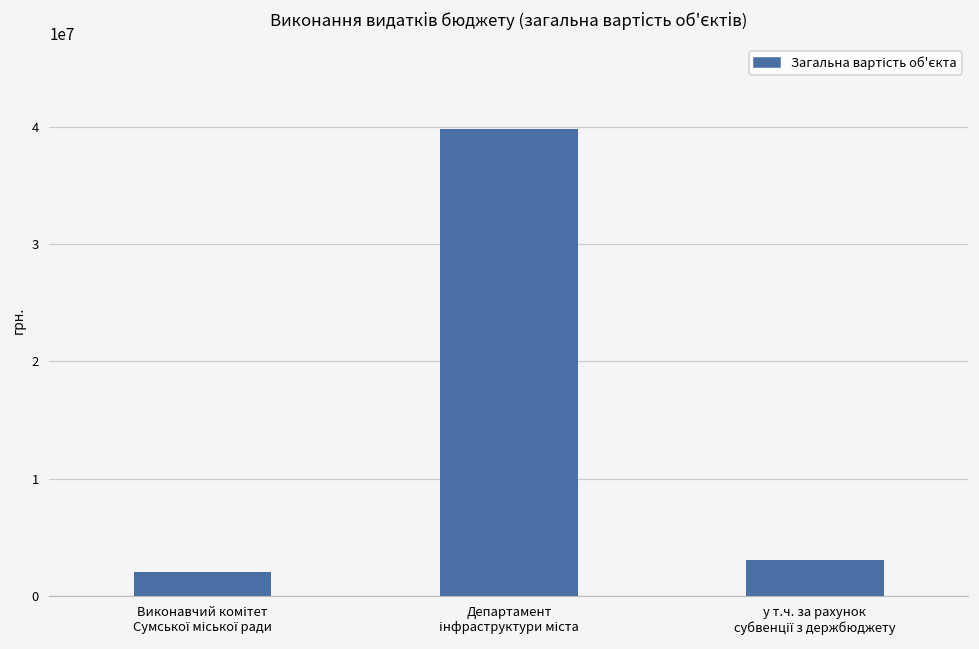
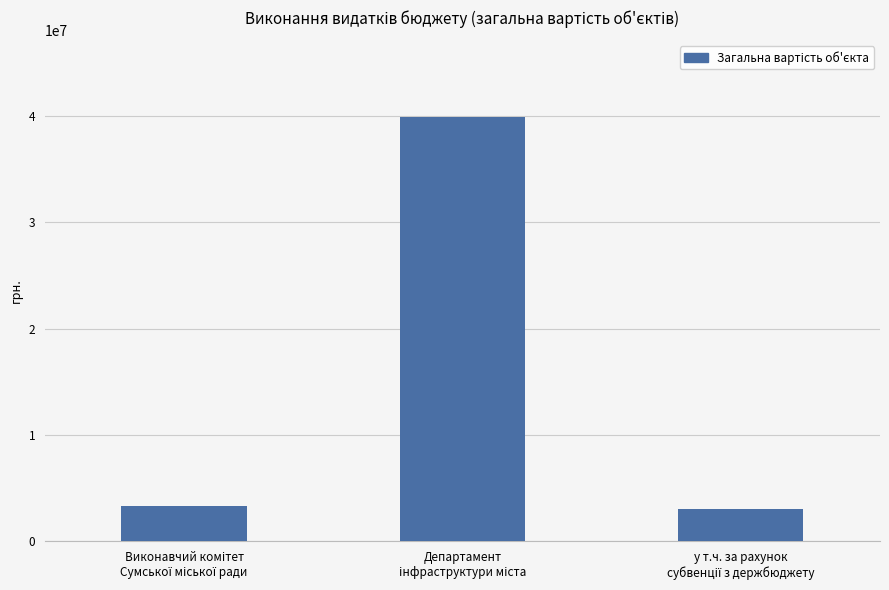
  {
-   "Виконавчий комітет Сумської міської ради": 2000000,
+   "Виконавчий комітет Сумської міської ради": 3400000,
    "Департамент інфраструктури міста": 39900000,
    "у т.ч. за рахунок субвенції з держбюджету": 3000000
  }
